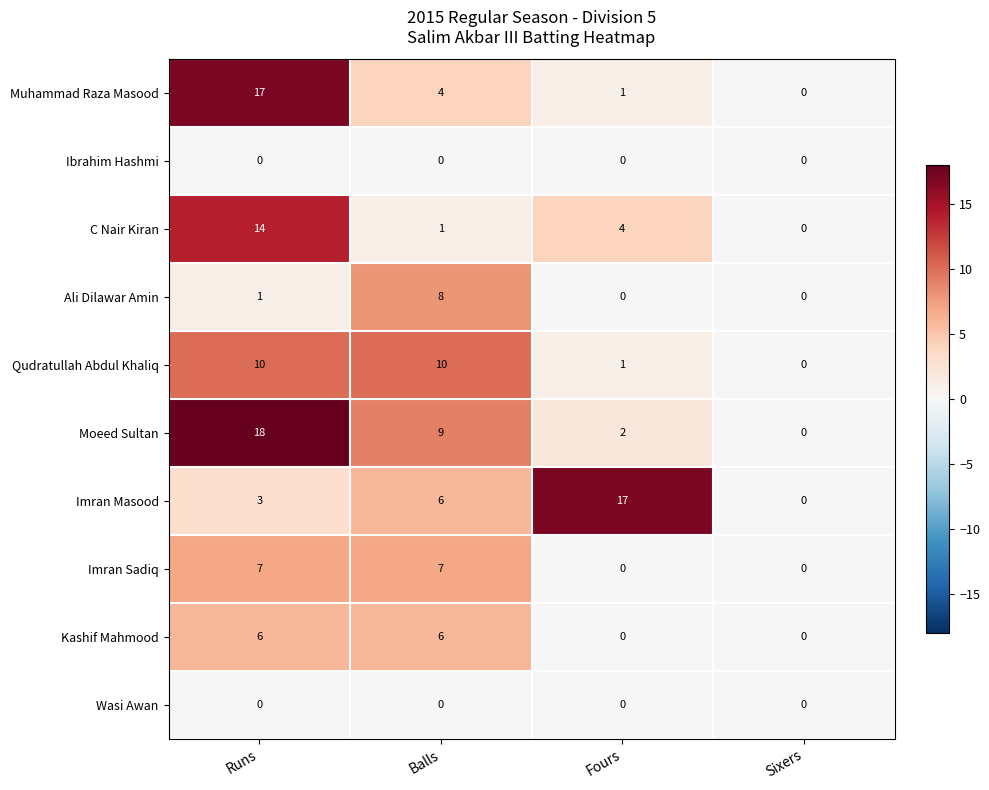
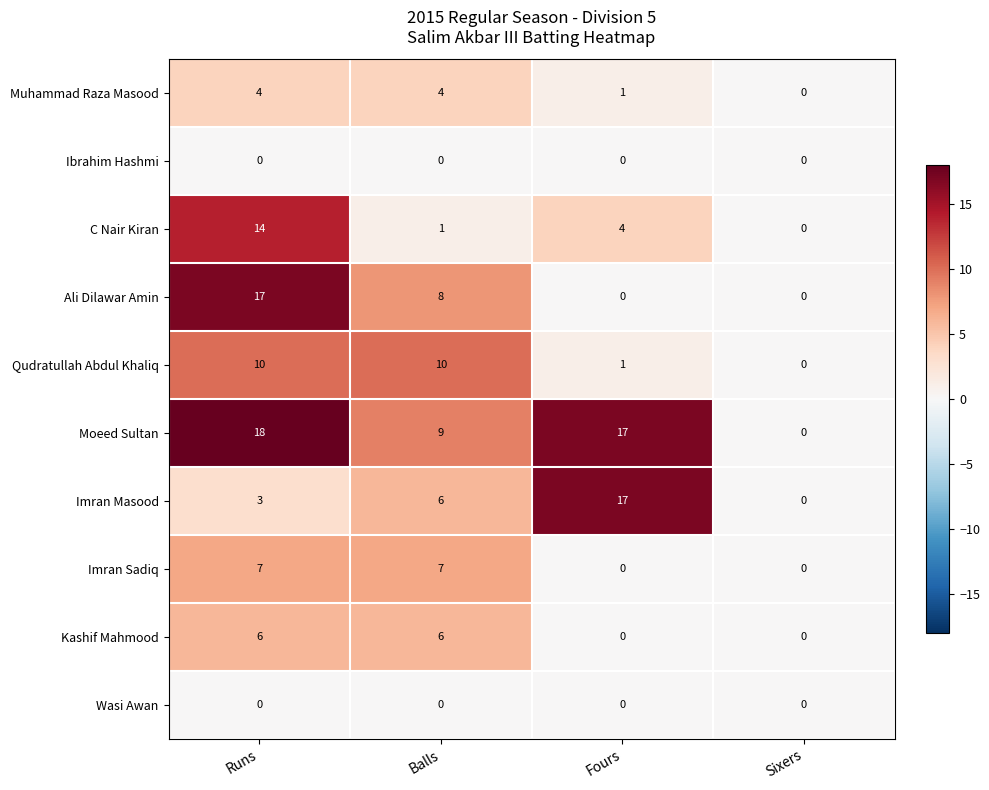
  {
    "Muhammad Raza Masood": {
-     "Runs": 17,
+     "Runs": 4,
      "Balls": 4,
      "Fours": 1,
      "Sixers": 0
    },
    "Ibrahim Hashmi": {
      "Runs": 0,
      "Balls": 0,
      "Fours": 0,
      "Sixers": 0
    },
    "C Nair Kiran": {
      "Runs": 14,
      "Balls": 1,
      "Fours": 4,
      "Sixers": 0
    },
    "Ali Dilawar Amin": {
-     "Runs": 1,
+     "Runs": 17,
      "Balls": 8,
      "Fours": 0,
      "Sixers": 0
    },
    "Qudratullah Abdul Khaliq": {
      "Runs": 10,
      "Balls": 10,
      "Fours": 1,
      "Sixers": 0
    },
    "Moeed Sultan": {
      "Runs": 18,
      "Balls": 9,
-     "Fours": 2,
+     "Fours": 17,
      "Sixers": 0
    },
    "Imran Masood": {
      "Runs": 3,
      "Balls": 6,
      "Fours": 17,
      "Sixers": 0
    },
    "Imran Sadiq": {
      "Runs": 7,
      "Balls": 7,
      "Fours": 0,
      "Sixers": 0
    },
    "Kashif Mahmood": {
      "Runs": 6,
      "Balls": 6,
      "Fours": 0,
      "Sixers": 0
    },
    "Wasi Awan": {
      "Runs": 0,
      "Balls": 0,
      "Fours": 0,
      "Sixers": 0
    }
  }
